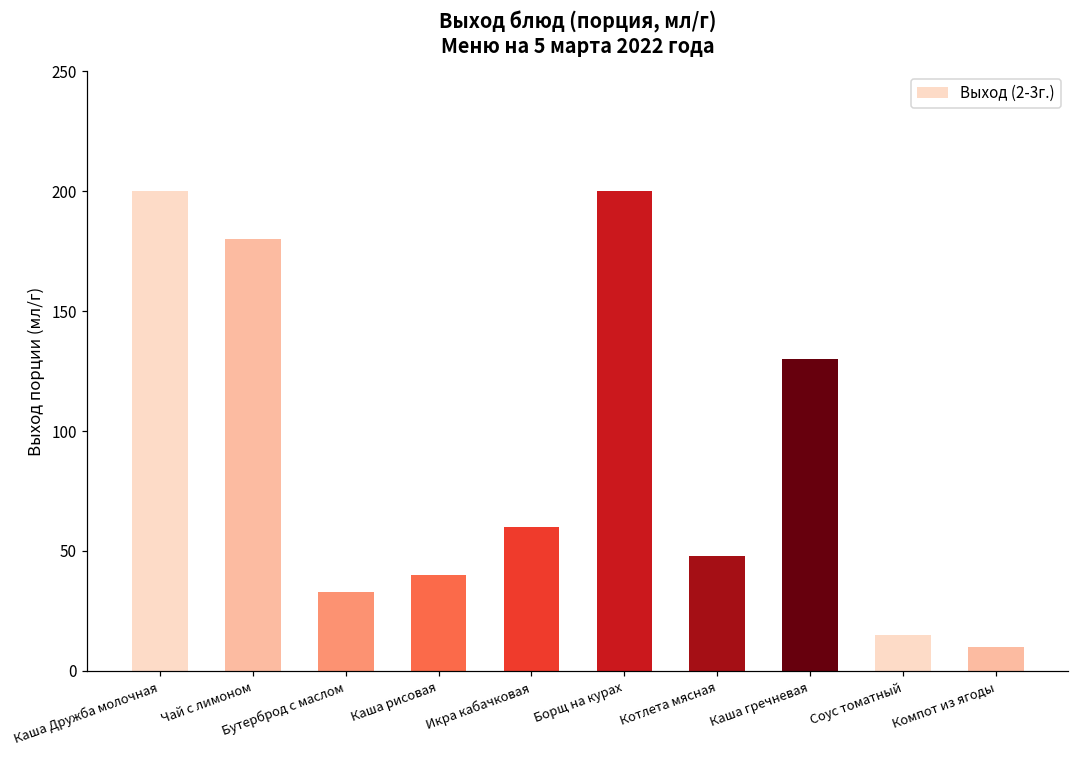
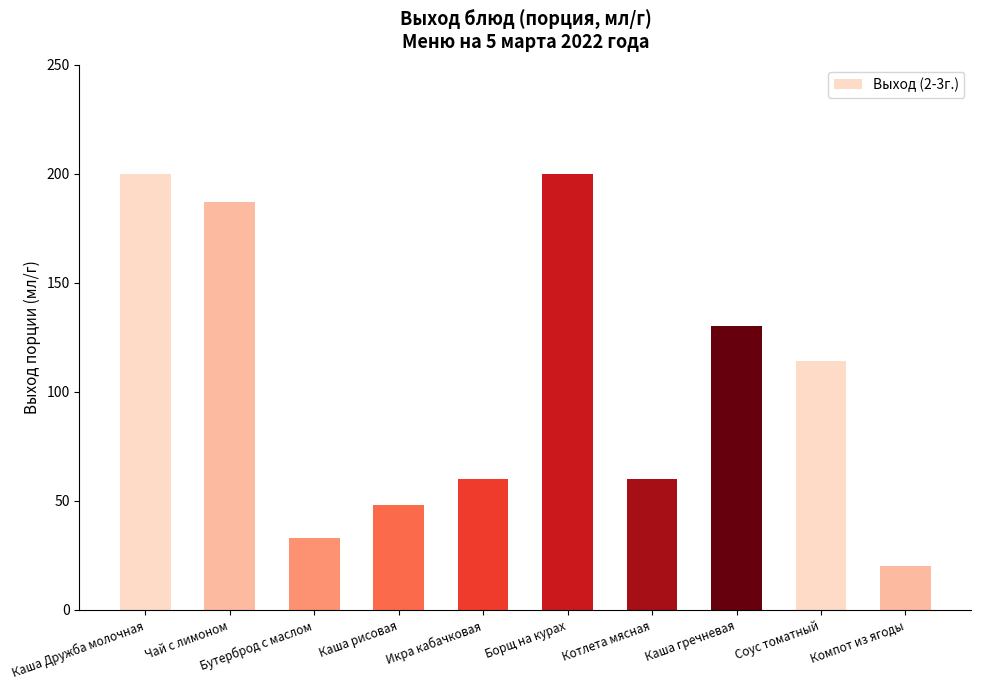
  {
    "Каша Дружба молочная": 200,
-   "Чай с лимоном": 180,
+   "Чай с лимоном": 187,
    "Бутерброд с маслом": 33,
-   "Каша рисовая": 40,
+   "Каша рисовая": 48,
    "Икра кабачковая": 60,
    "Борщ на курах": 200,
-   "Котлета мясная": 48,
+   "Котлета мясная": 60,
    "Каша гречневая": 130,
-   "Соус томатный": 15,
-   "Компот из ягоды": 10
+   "Соус томатный": 114,
+   "Компот из ягоды": 20
  }
